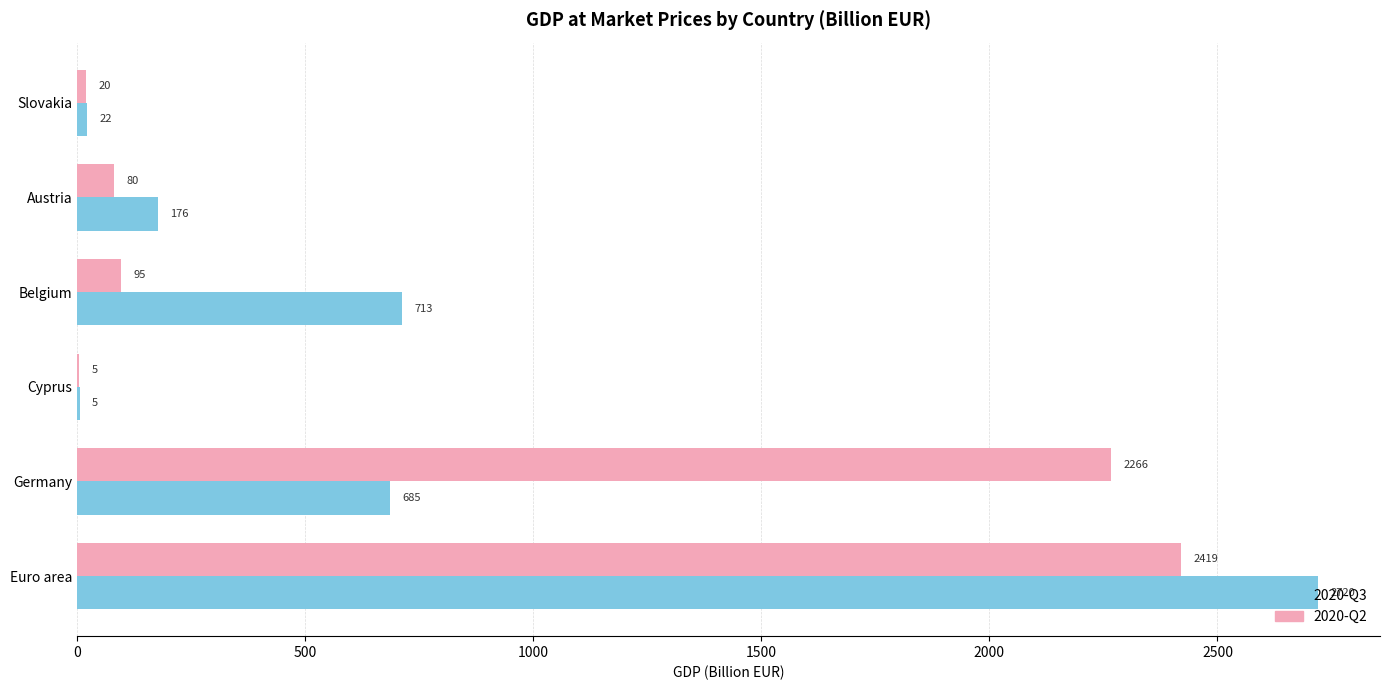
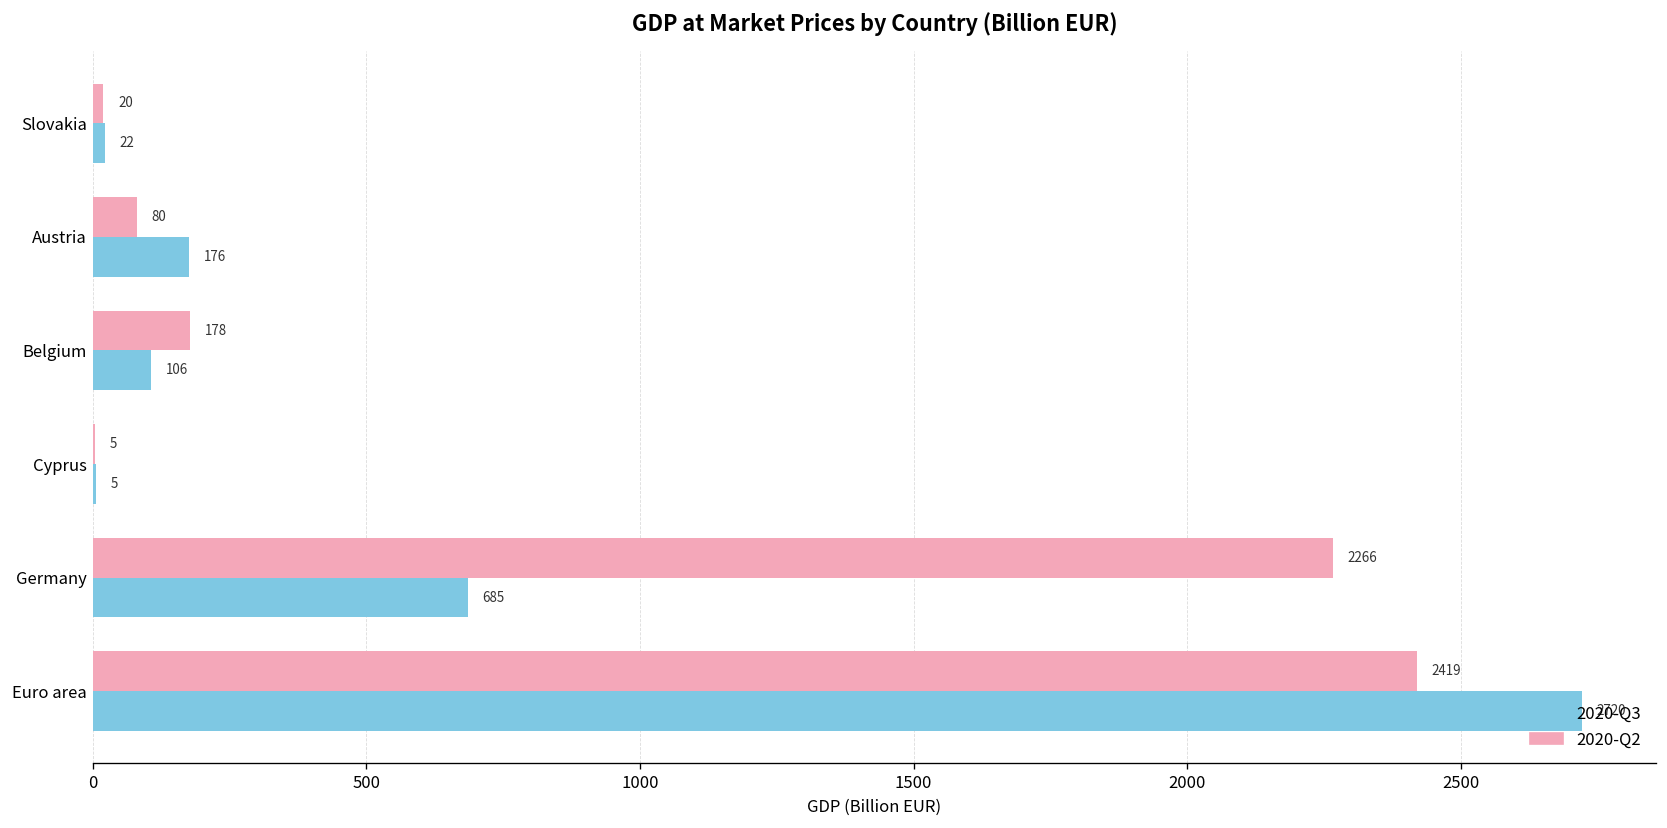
  {
    "2020-Q3": {
      "Slovakia": 22,
      "Austria": 176,
-     "Belgium": 713,
+     "Belgium": 106,
      "Cyprus": 5,
      "Germany": 685,
      "Euro area": 2720
    },
    "2020-Q2": {
      "Slovakia": 20,
      "Austria": 80,
-     "Belgium": 95,
+     "Belgium": 178,
      "Cyprus": 5,
      "Germany": 2266,
      "Euro area": 2419
    }
  }
